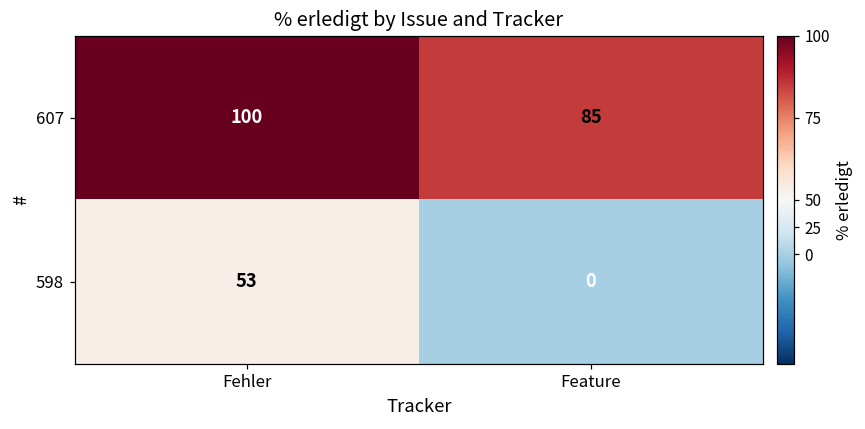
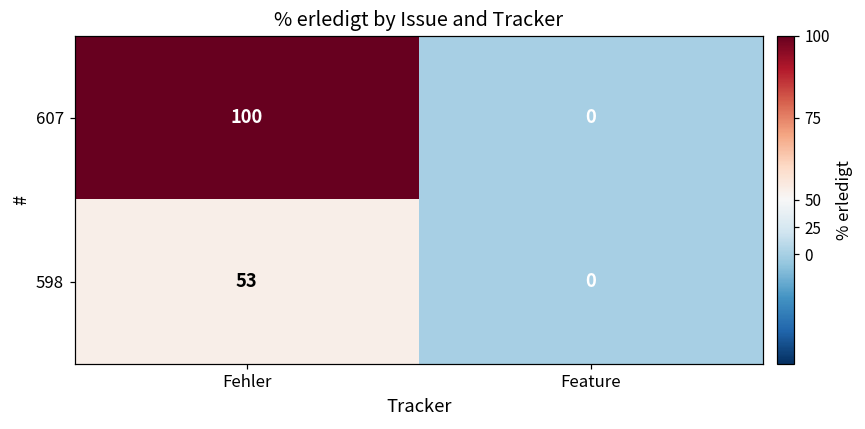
  {
    "607": {
      "Fehler": 100,
-     "Feature": 85
+     "Feature": 0
    },
    "598": {
      "Fehler": 53,
      "Feature": 0
    }
  }
